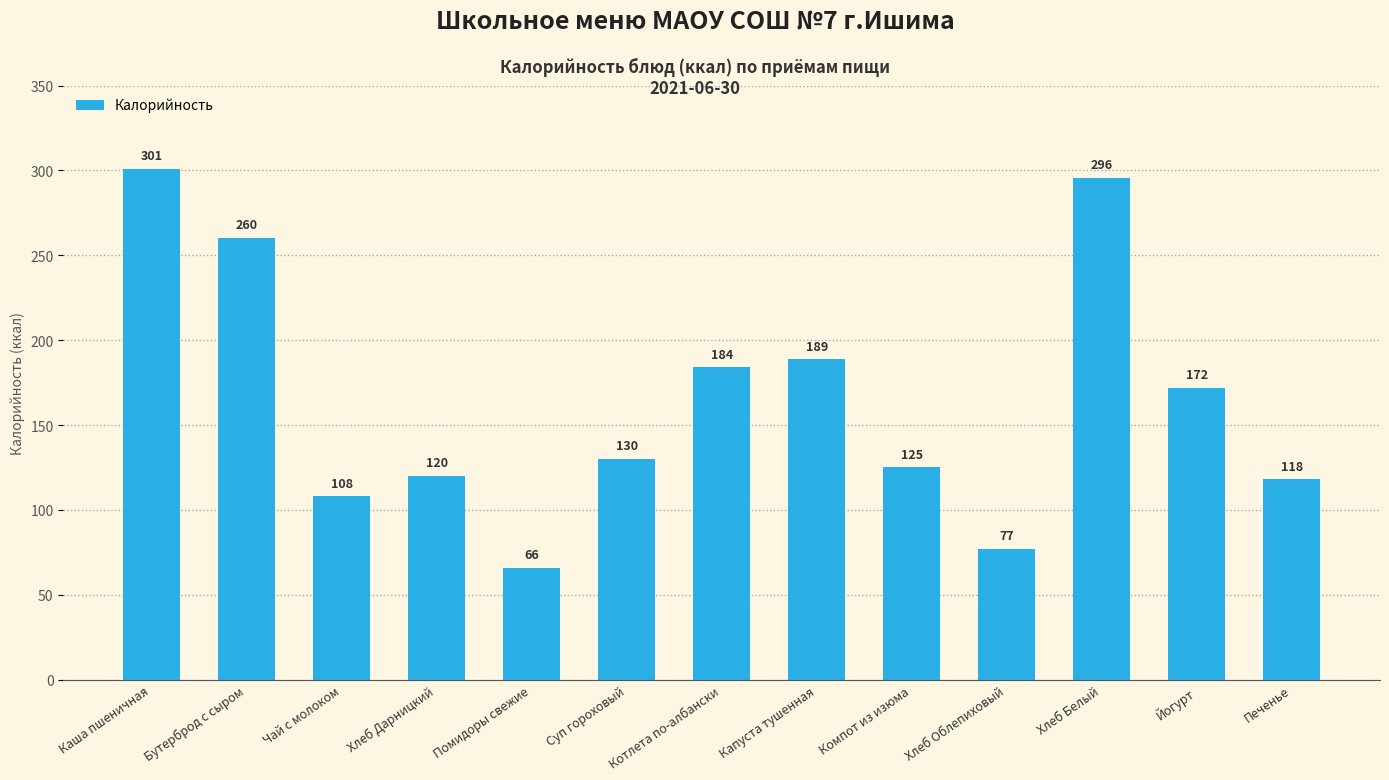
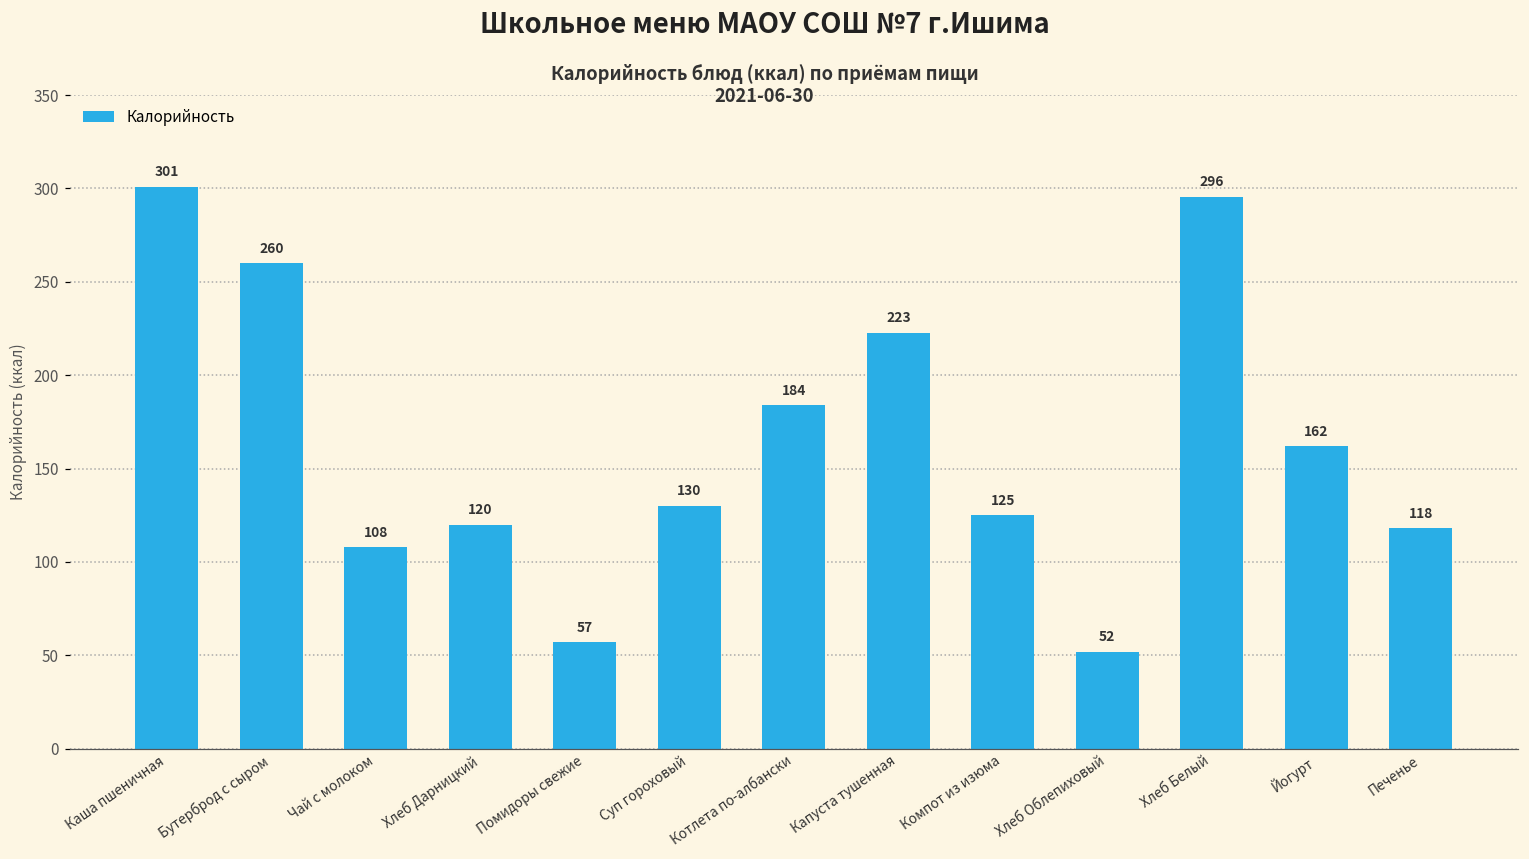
  {
    "Каша пшеничная": 301,
    "Бутерброд с сыром": 260,
    "Чай с молоком": 108,
    "Хлеб Дарницкий": 120,
-   "Помидоры свежие": 66,
+   "Помидоры свежие": 57,
    "Суп гороховый": 130,
    "Котлета по-албански": 184,
-   "Капуста тушенная": 189,
+   "Капуста тушенная": 223,
    "Компот из изюма": 125,
-   "Хлеб Облепиховый": 77,
+   "Хлеб Облепиховый": 52,
    "Хлеб Белый": 296,
-   "Йогурт": 172,
+   "Йогурт": 162,
    "Печенье": 118
  }
